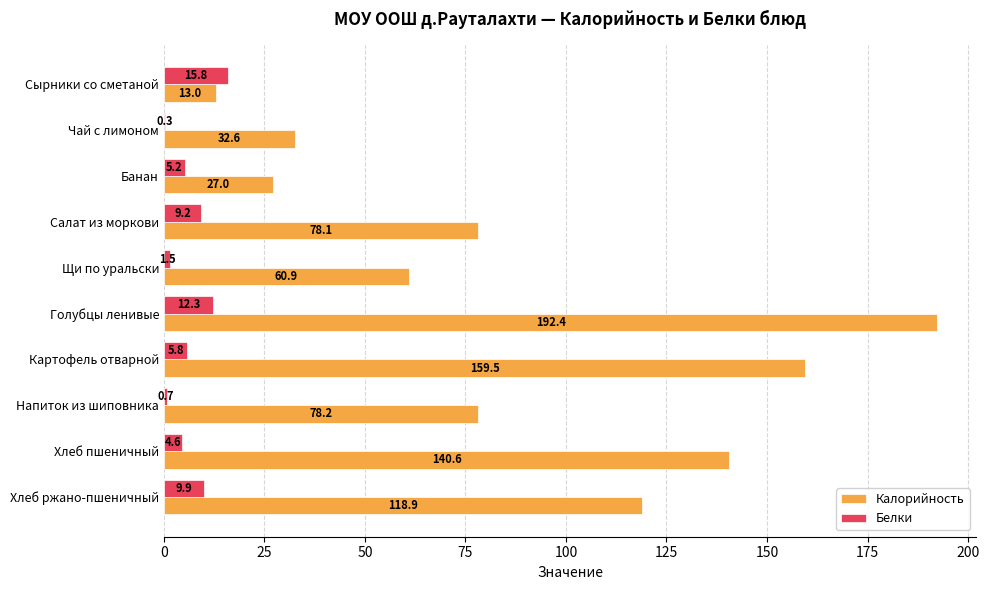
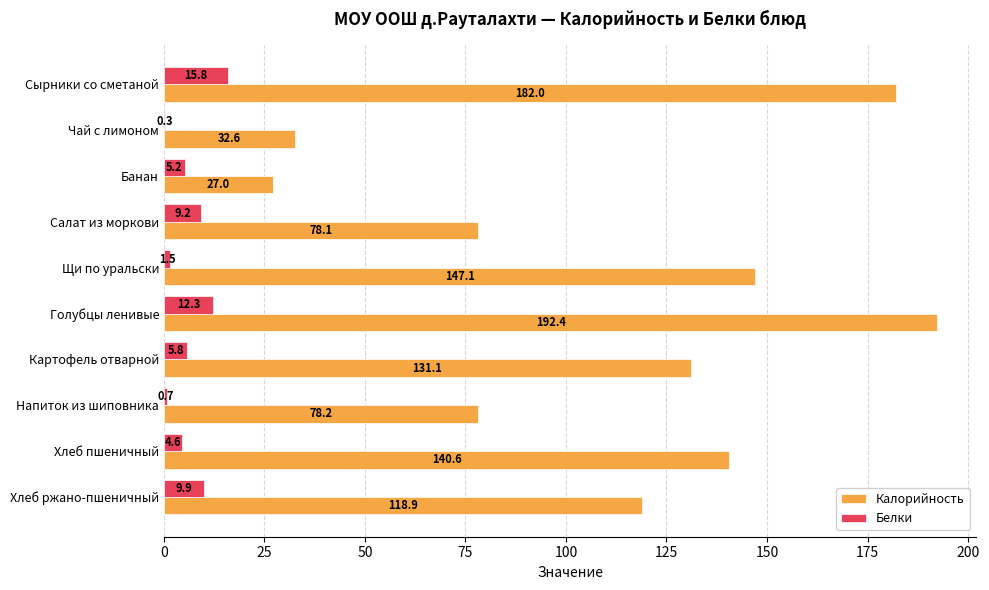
  {
    "Калорийность": {
-     "Сырники со сметаной": 13.0,
+     "Сырники со сметаной": 182.0,
      "Чай с лимоном": 32.6,
      "Банан": 27.0,
      "Салат из моркови": 78.1,
-     "Щи по уральски": 60.9,
+     "Щи по уральски": 147.1,
      "Голубцы ленивые": 192.4,
-     "Картофель отварной": 159.5,
+     "Картофель отварной": 131.1,
      "Напиток из шиповника": 78.2,
      "Хлеб пшеничный": 140.6,
      "Хлеб ржано-пшеничный": 118.9
    },
    "Белки": {
      "Сырники со сметаной": 15.8,
      "Чай с лимоном": 0.3,
      "Банан": 5.2,
      "Салат из моркови": 9.2,
      "Щи по уральски": 1.5,
      "Голубцы ленивые": 12.3,
      "Картофель отварной": 5.8,
      "Напиток из шиповника": 0.7,
      "Хлеб пшеничный": 4.6,
      "Хлеб ржано-пшеничный": 9.9
    }
  }
